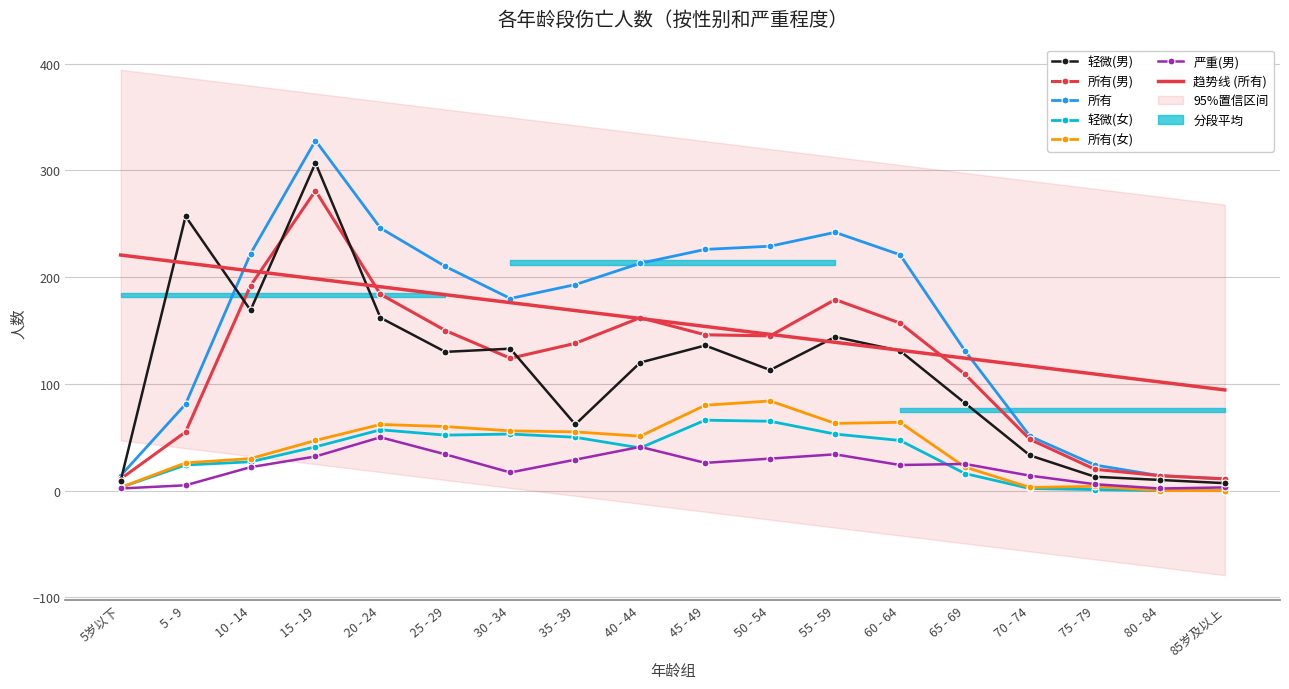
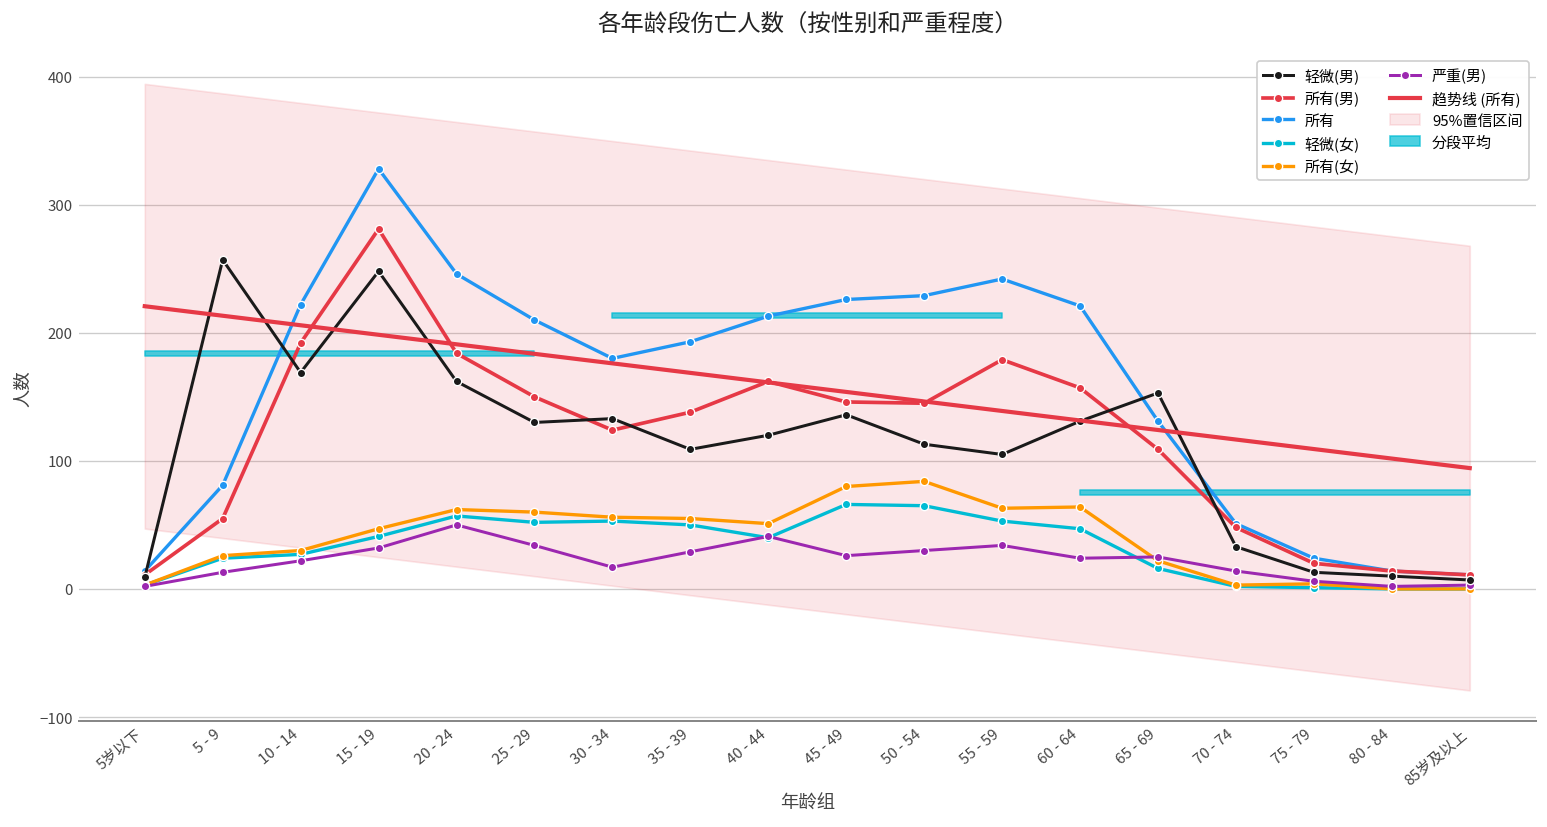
  {
    "轻微(男)": {
      "5 - 9": 257,
      "10 - 14": 169,
-     "15 - 19": 307,
+     "15 - 19": 248,
      "20 - 24": 162,
      "25 - 29": 130,
      "30 - 34": 133,
-     "35 - 39": 62,
+     "35 - 39": 109,
      "40 - 44": 120,
      "45 - 49": 136,
      "50 - 54": 113,
-     "55 - 59": 144,
-     "65 - 69": 82,
+     "55 - 59": 105,
+     "65 - 69": 153,
      "70 - 74": 33,
      "75 - 79": 13,
      "80 - 84": 10,
      "85岁及以上": 7
    },
    "所有(女)": {
      "10 - 14": 30,
      "15 - 19": 47,
      "20 - 24": 62,
      "25 - 29": 60,
      "30 - 34": 56,
      "35 - 39": 55,
      "40 - 44": 51,
      "45 - 49": 80,
      "50 - 54": 84,
      "55 - 59": 63,
      "60 - 64": 64,
      "65 - 69": 22
    },
    "严重(男)": {
-     "5 - 9": 5,
+     "5 - 9": 13,
      "10 - 14": 22,
      "15 - 19": 32,
      "20 - 24": 50,
      "25 - 29": 34,
      "30 - 34": 17,
      "35 - 39": 29,
      "45 - 49": 26,
      "50 - 54": 30,
      "55 - 59": 34,
      "60 - 64": 24,
      "65 - 69": 25,
      "70 - 74": 14,
      "85岁及以上": 3
    }
  }
